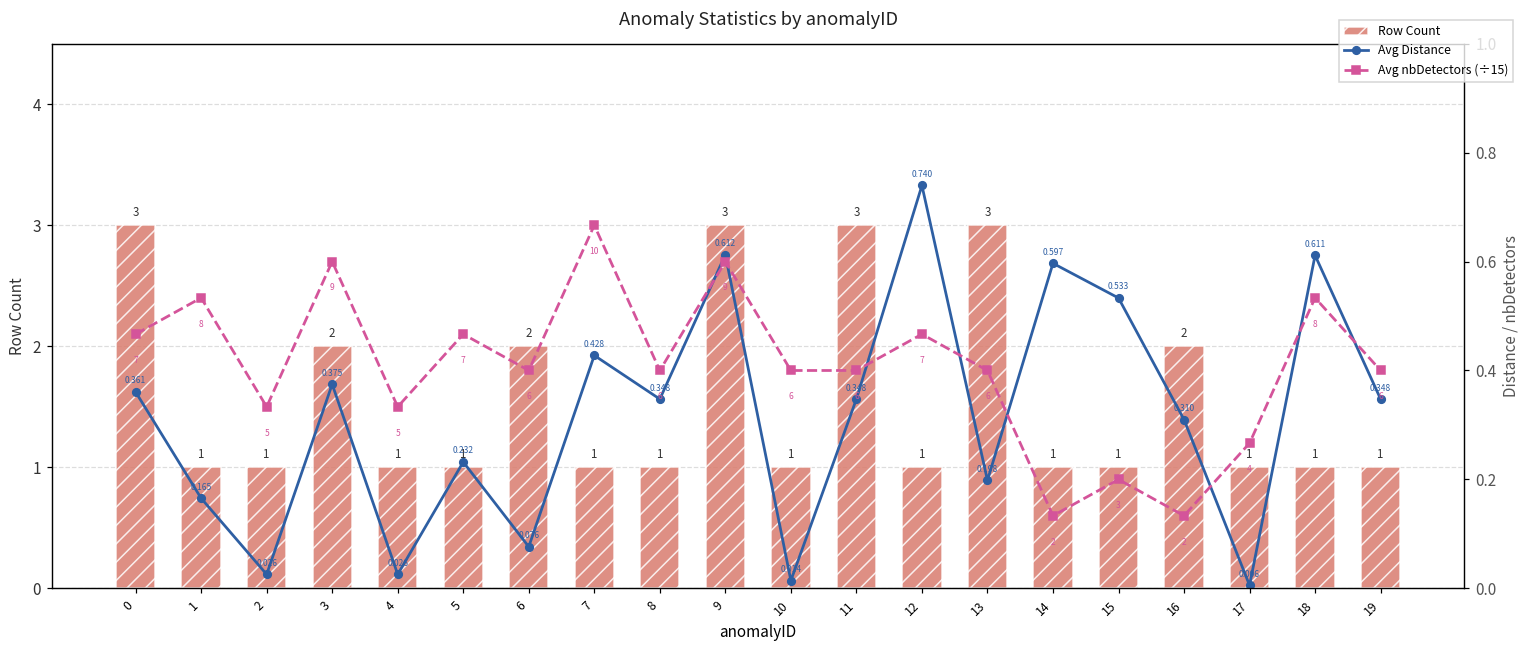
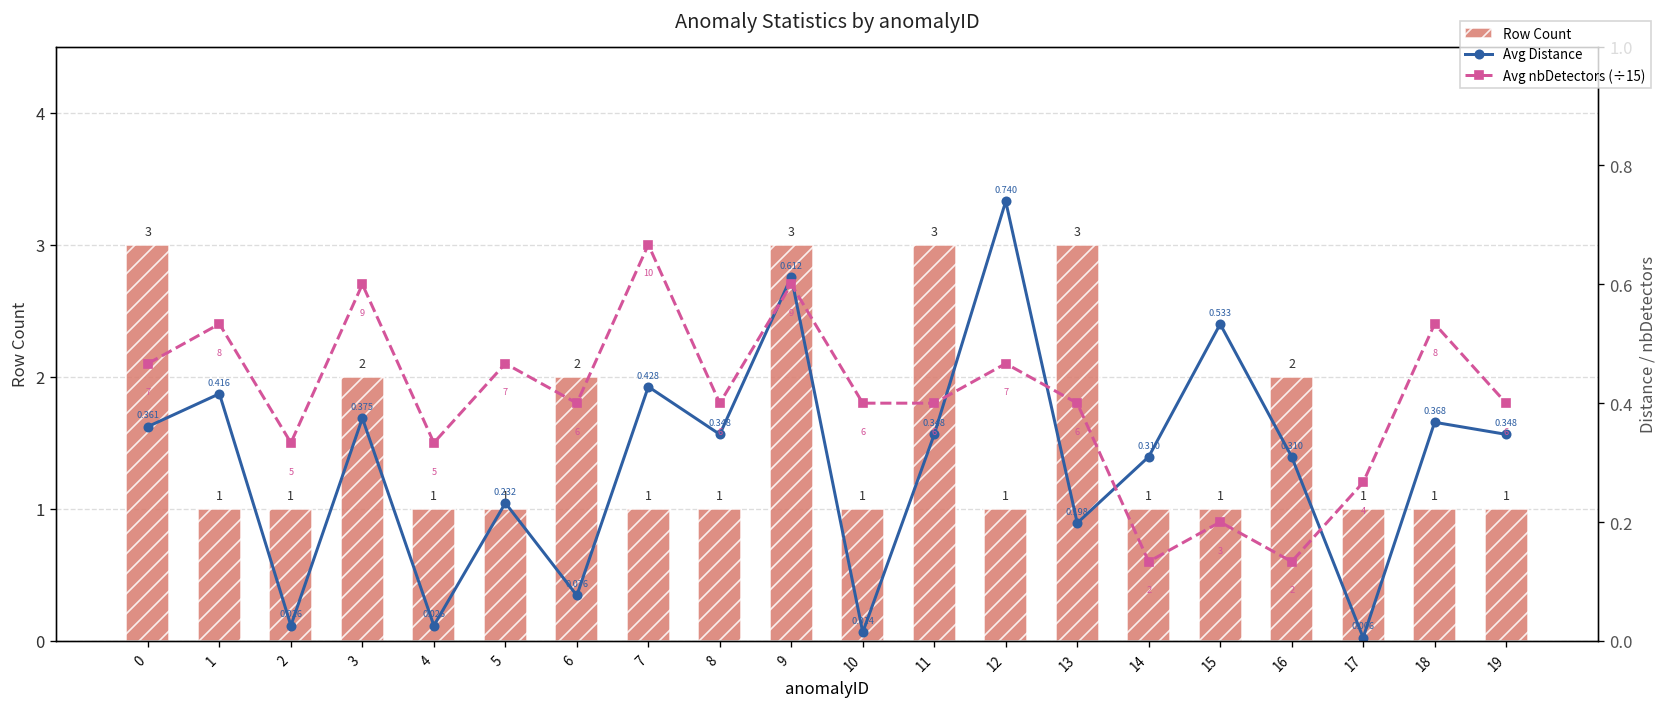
  {
    "Avg Distance": {
      "0": 0.361,
-     "1": 0.165,
+     "1": 0.416,
      "2": 0.026,
      "3": 0.375,
      "4": 0.026,
      "6": 0.076,
      "7": 0.428,
      "8": 0.348,
      "9": 0.612,
      "10": 0.014,
      "11": 0.348,
      "12": 0.740,
      "13": 0.198,
-     "14": 0.597,
+     "14": 0.310,
      "15": 0.533,
      "16": 0.310,
      "17": 0.006,
-     "18": 0.611,
+     "18": 0.368,
      "19": 0.348
    }
  }
